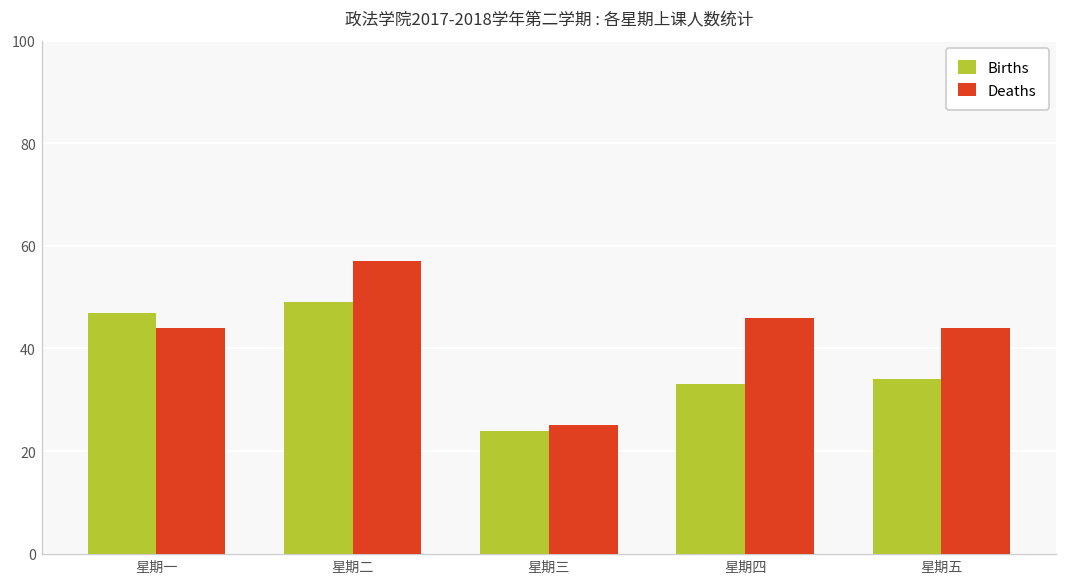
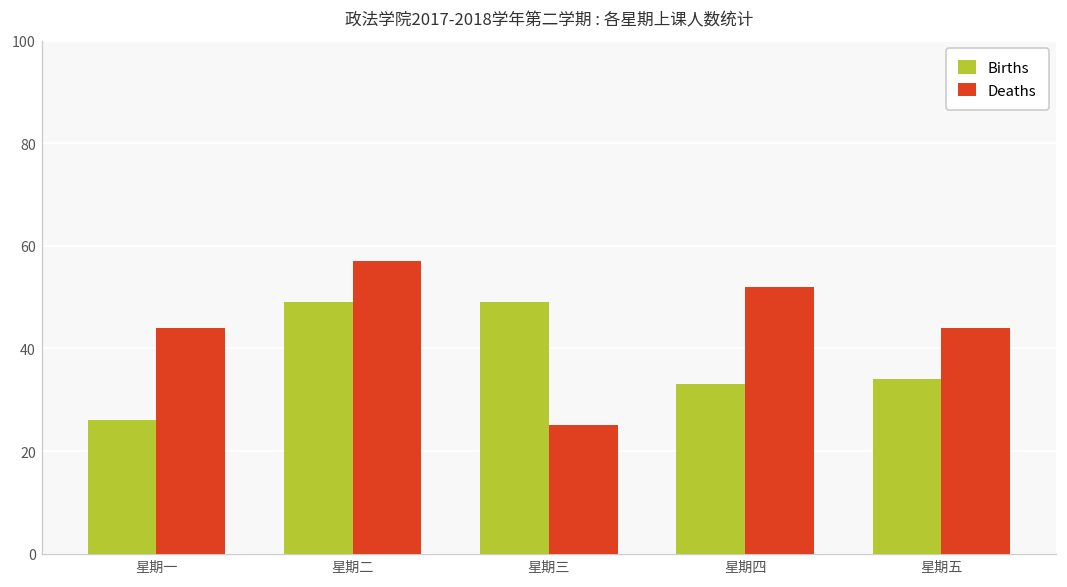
  {
    "Births": {
-     "星期一": 47,
+     "星期一": 26,
      "星期二": 49,
-     "星期三": 24,
+     "星期三": 49,
      "星期四": 33,
      "星期五": 34
    },
    "Deaths": {
      "星期一": 44,
      "星期二": 57,
      "星期三": 25,
-     "星期四": 46,
+     "星期四": 52,
      "星期五": 44
    }
  }
